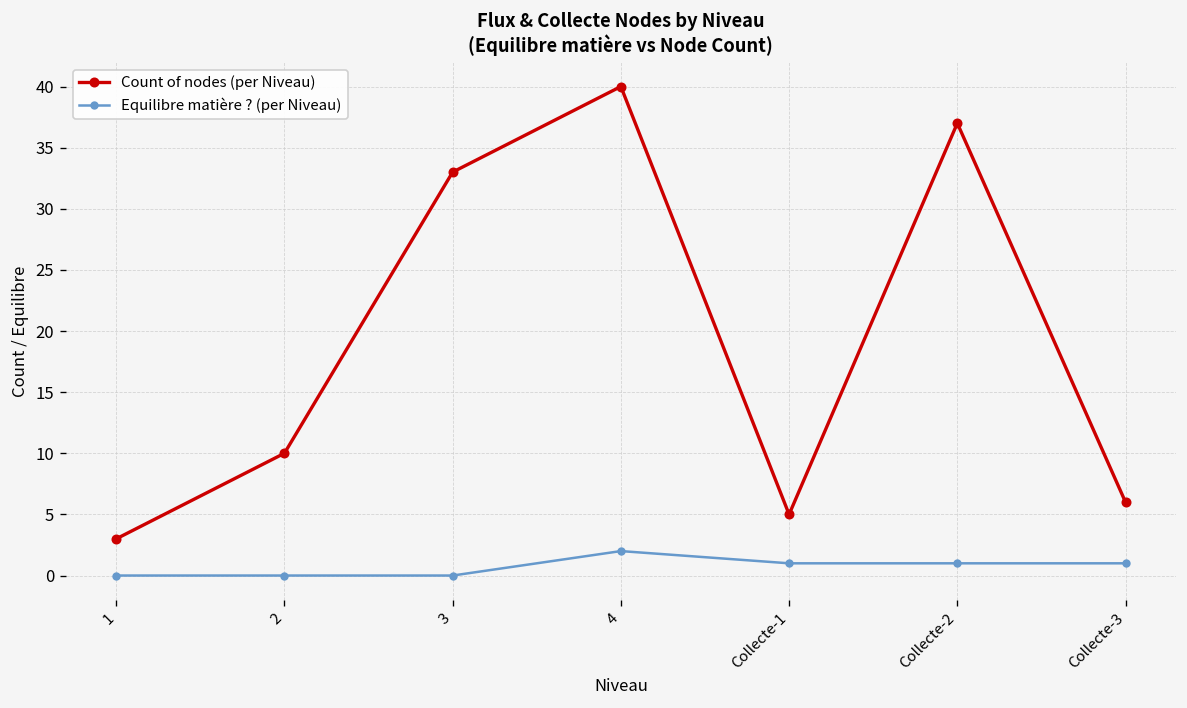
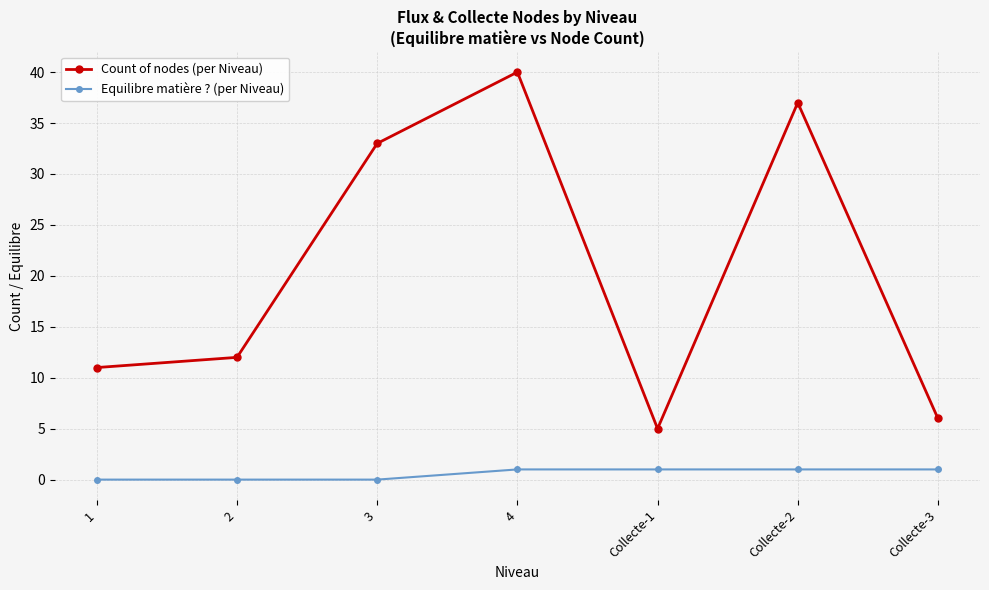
  {
    "Count of nodes (per Niveau)": {
-     "1": 3,
-     "2": 10,
+     "1": 11,
+     "2": 12,
      "3": 33,
      "4": 40,
      "Collecte-1": 5,
      "Collecte-2": 37,
      "Collecte-3": 6
    },
    "Equilibre matière ? (per Niveau)": {
      "1": 0,
      "2": 0,
      "3": 0,
-     "4": 2,
+     "4": 1,
      "Collecte-1": 1,
      "Collecte-2": 1,
      "Collecte-3": 1
    }
  }
